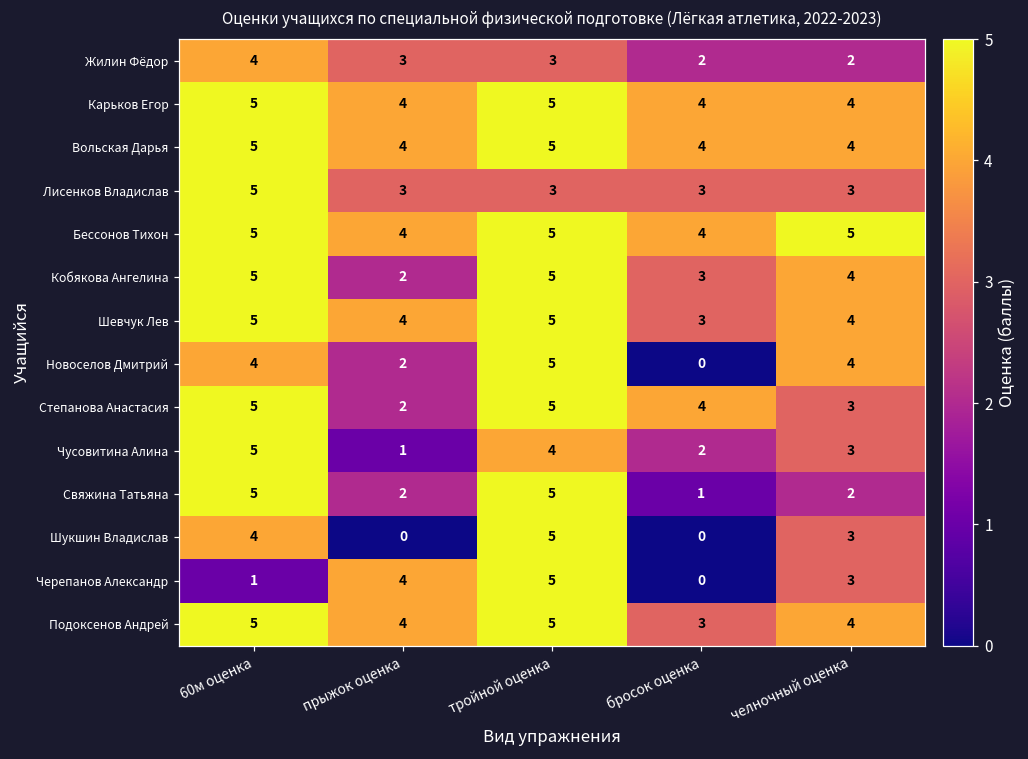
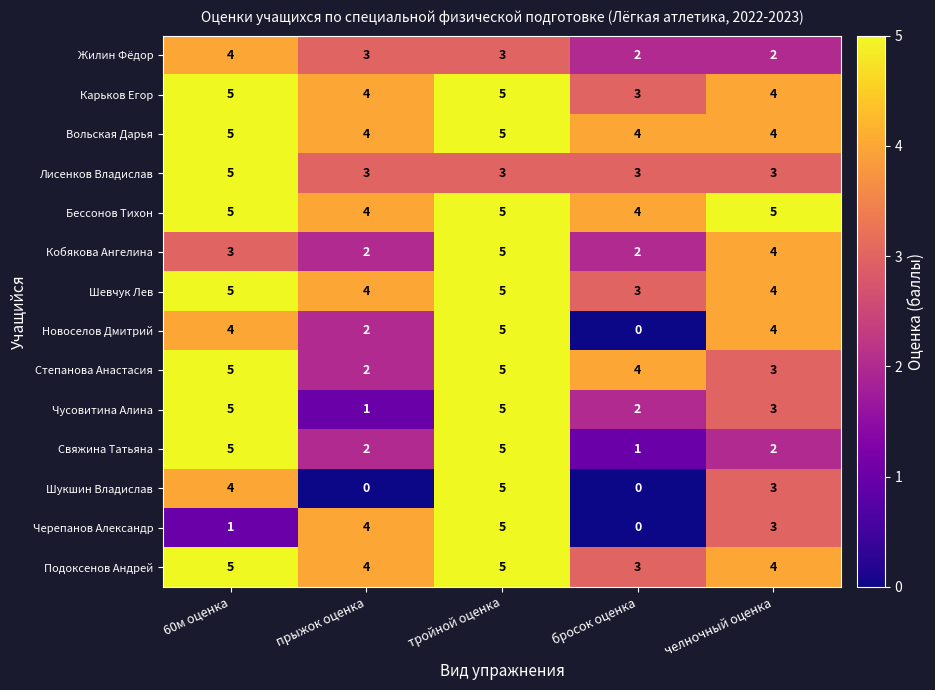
  {
    "Жилин Фёдор": {
      "60м оценка": 4,
      "прыжок оценка": 3,
      "тройной оценка": 3,
      "бросок оценка": 2,
      "челночный оценка": 2
    },
    "Карьков Егор": {
      "60м оценка": 5,
      "прыжок оценка": 4,
      "тройной оценка": 5,
-     "бросок оценка": 4,
+     "бросок оценка": 3,
      "челночный оценка": 4
    },
    "Вольская Дарья": {
      "60м оценка": 5,
      "прыжок оценка": 4,
      "тройной оценка": 5,
      "бросок оценка": 4,
      "челночный оценка": 4
    },
    "Лисенков Владислав": {
      "60м оценка": 5,
      "прыжок оценка": 3,
      "тройной оценка": 3,
      "бросок оценка": 3,
      "челночный оценка": 3
    },
    "Бессонов Тихон": {
      "60м оценка": 5,
      "прыжок оценка": 4,
      "тройной оценка": 5,
      "бросок оценка": 4,
      "челночный оценка": 5
    },
    "Кобякова Ангелина": {
-     "60м оценка": 5,
+     "60м оценка": 3,
      "прыжок оценка": 2,
      "тройной оценка": 5,
-     "бросок оценка": 3,
+     "бросок оценка": 2,
      "челночный оценка": 4
    },
    "Шевчук Лев": {
      "60м оценка": 5,
      "прыжок оценка": 4,
      "тройной оценка": 5,
      "бросок оценка": 3,
      "челночный оценка": 4
    },
    "Новоселов Дмитрий": {
      "60м оценка": 4,
      "прыжок оценка": 2,
      "тройной оценка": 5,
      "бросок оценка": 0,
      "челночный оценка": 4
    },
    "Степанова Анастасия": {
      "60м оценка": 5,
      "прыжок оценка": 2,
      "тройной оценка": 5,
      "бросок оценка": 4,
      "челночный оценка": 3
    },
    "Чусовитина Алина": {
      "60м оценка": 5,
      "прыжок оценка": 1,
-     "тройной оценка": 4,
+     "тройной оценка": 5,
      "бросок оценка": 2,
      "челночный оценка": 3
    },
    "Свяжина Татьяна": {
      "60м оценка": 5,
      "прыжок оценка": 2,
      "тройной оценка": 5,
      "бросок оценка": 1,
      "челночный оценка": 2
    },
    "Шукшин Владислав": {
      "60м оценка": 4,
      "прыжок оценка": 0,
      "тройной оценка": 5,
      "бросок оценка": 0,
      "челночный оценка": 3
    },
    "Черепанов Александр": {
      "60м оценка": 1,
      "прыжок оценка": 4,
      "тройной оценка": 5,
      "бросок оценка": 0,
      "челночный оценка": 3
    },
    "Подоксенов Андрей": {
      "60м оценка": 5,
      "прыжок оценка": 4,
      "тройной оценка": 5,
      "бросок оценка": 3,
      "челночный оценка": 4
    }
  }
